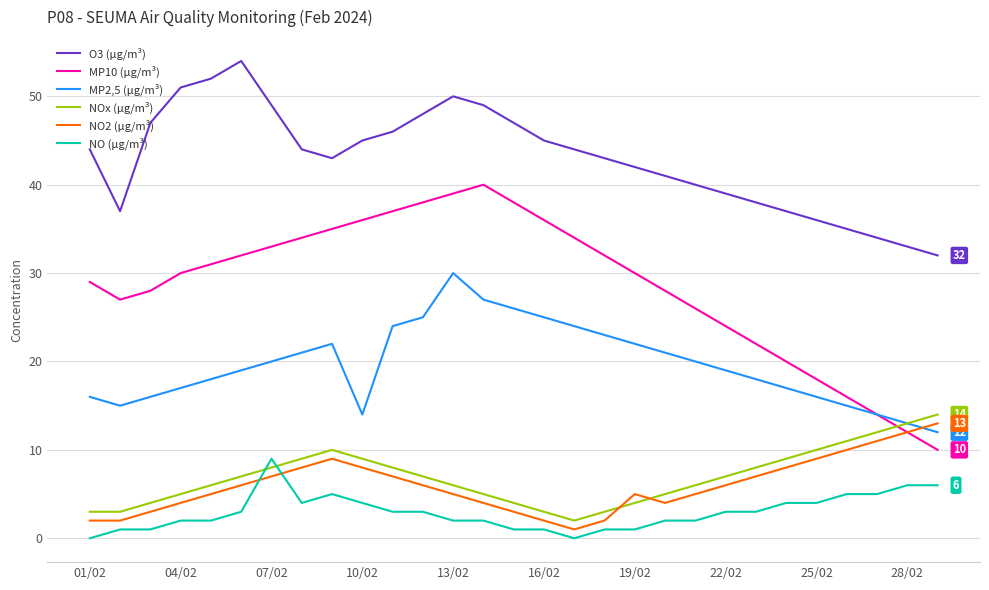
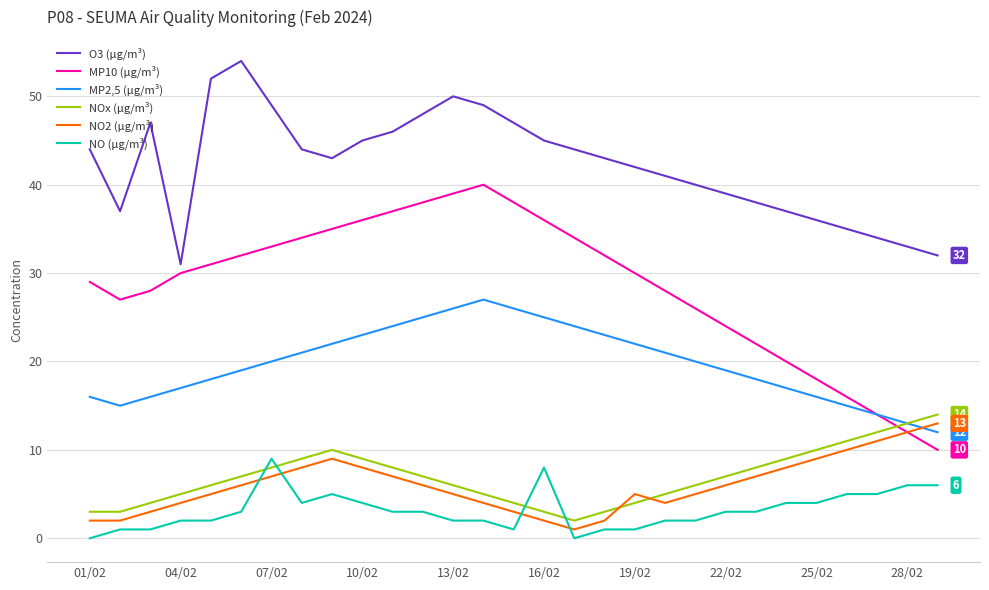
  {
    "O3 (µg/m³)": {
      "01/02": 44,
-     "04/02": 51,
+     "04/02": 31,
      "07/02": 49,
      "10/02": 45,
      "13/02": 50,
      "16/02": 45,
      "19/02": 42,
      "22/02": 39,
      "25/02": 36,
      "28/02": 33
    },
    "MP10 (µg/m³)": {
      "01/02": 29,
      "04/02": 30,
      "07/02": 33,
      "10/02": 36,
      "13/02": 39,
      "16/02": 36,
      "19/02": 30,
      "22/02": 24,
      "25/02": 18
    },
    "MP2,5 (µg/m³)": {
      "01/02": 16,
      "04/02": 17,
      "07/02": 20,
-     "10/02": 14,
-     "13/02": 30,
+     "10/02": 23,
+     "13/02": 26,
      "16/02": 25,
      "19/02": 22,
      "22/02": 19,
      "25/02": 16
    },
    "NOx (µg/m³)": {
      "01/02": 3,
      "04/02": 5,
      "07/02": 8,
      "10/02": 9,
      "13/02": 6,
      "16/02": 3,
      "19/02": 4,
      "22/02": 7,
      "25/02": 10
    },
    "NO2 (µg/m³)": {
      "01/02": 2,
      "04/02": 4,
      "07/02": 7,
      "10/02": 8,
      "13/02": 5,
      "16/02": 2,
      "19/02": 5,
      "22/02": 6,
      "25/02": 9
    },
    "NO (µg/m³)": {
      "01/02": 0,
      "04/02": 2,
      "07/02": 9,
      "10/02": 4,
      "13/02": 2,
-     "16/02": 1,
+     "16/02": 8,
      "19/02": 1,
      "22/02": 3,
      "25/02": 4,
      "28/02": 6
    }
  }
